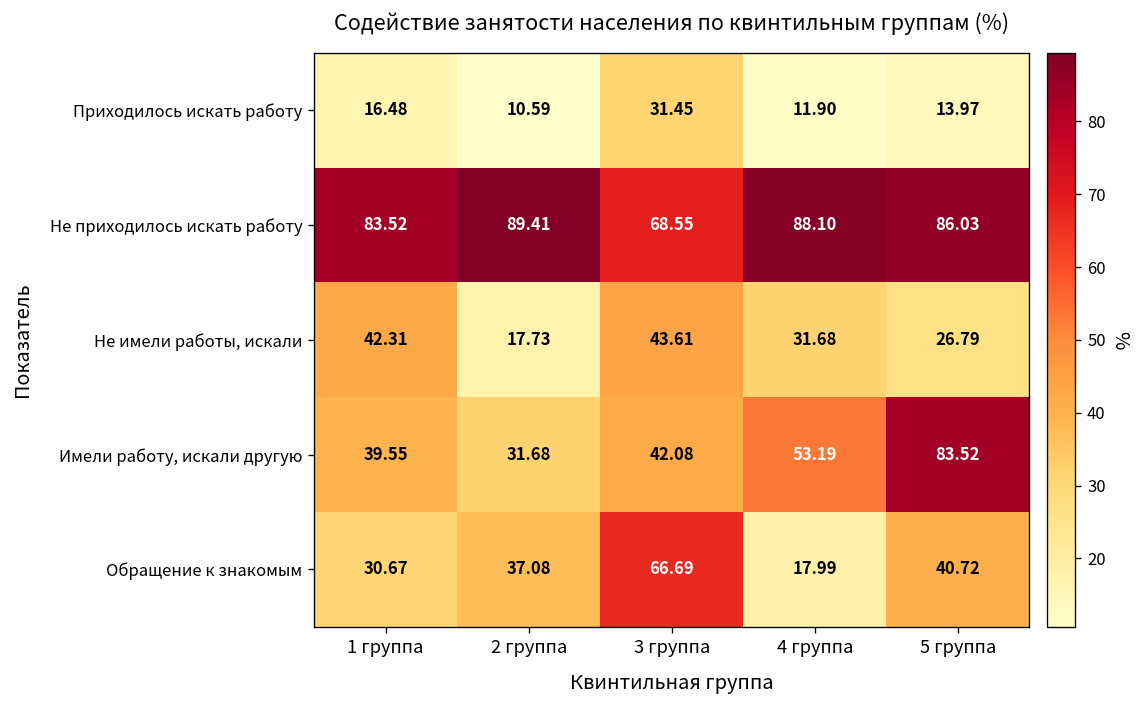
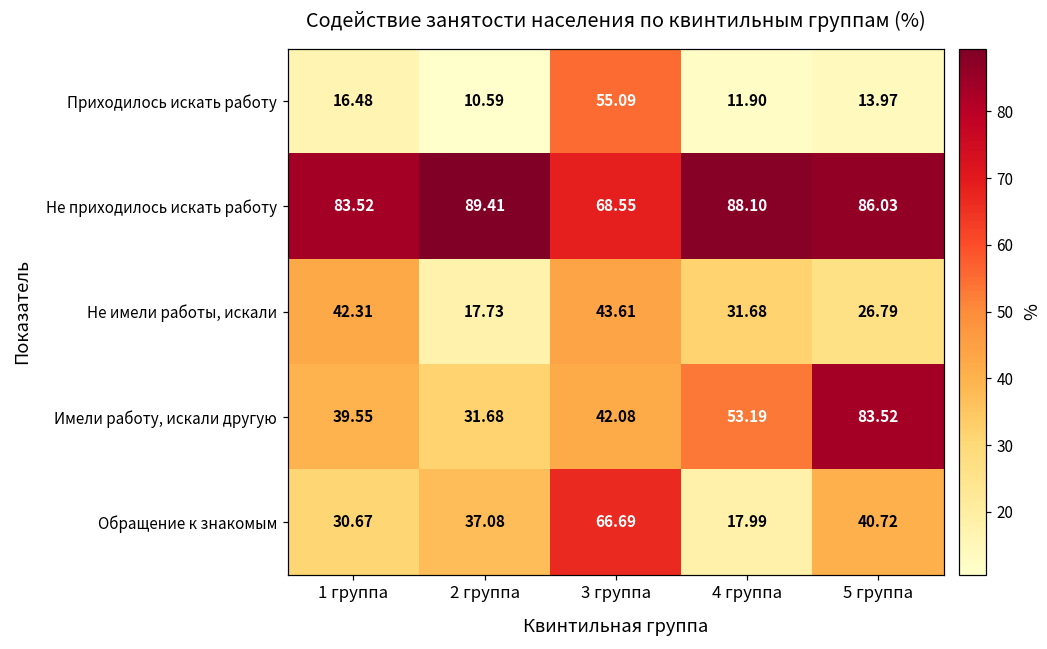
  {
    "Приходилось искать работу": {
      "1 группа": 16.48,
      "2 группа": 10.59,
-     "3 группа": 31.45,
+     "3 группа": 55.09,
      "4 группа": 11.90,
      "5 группа": 13.97
    },
    "Не приходилось искать работу": {
      "1 группа": 83.52,
      "2 группа": 89.41,
      "3 группа": 68.55,
      "4 группа": 88.10,
      "5 группа": 86.03
    },
    "Не имели работы, искали": {
      "1 группа": 42.31,
      "2 группа": 17.73,
      "3 группа": 43.61,
      "4 группа": 31.68,
      "5 группа": 26.79
    },
    "Имели работу, искали другую": {
      "1 группа": 39.55,
      "2 группа": 31.68,
      "3 группа": 42.08,
      "4 группа": 53.19,
      "5 группа": 83.52
    },
    "Обращение к знакомым": {
      "1 группа": 30.67,
      "2 группа": 37.08,
      "3 группа": 66.69,
      "4 группа": 17.99,
      "5 группа": 40.72
    }
  }
